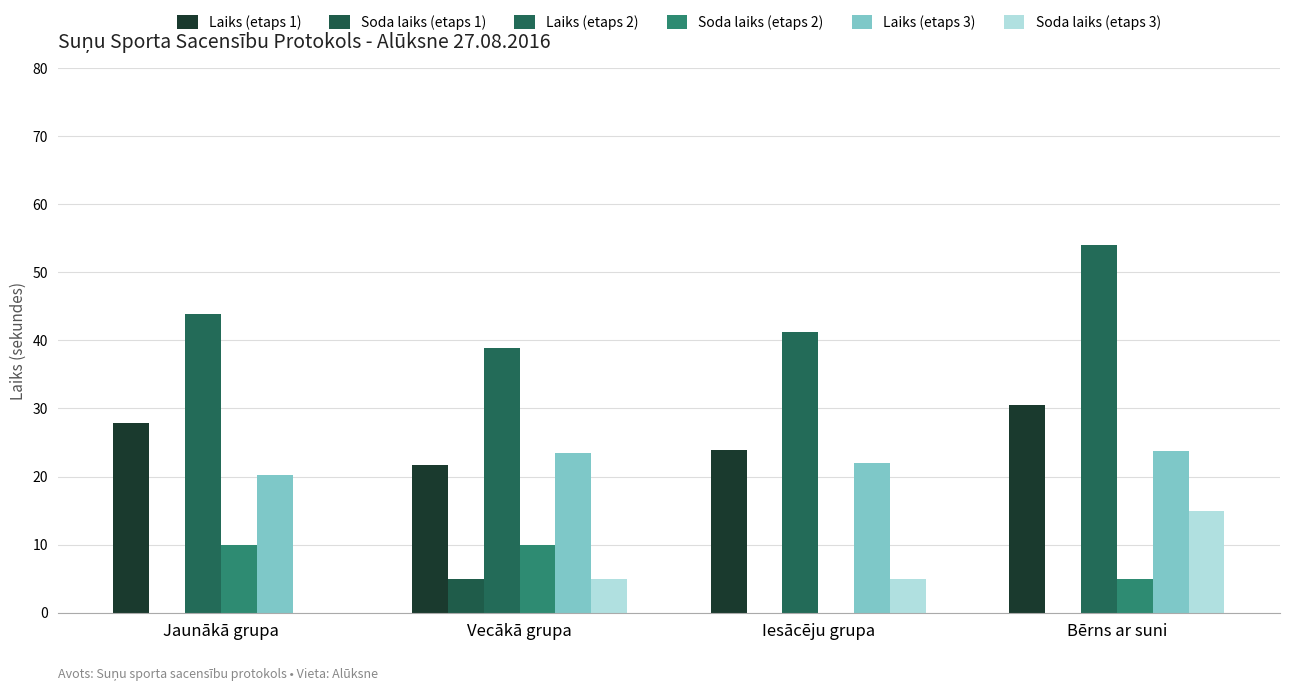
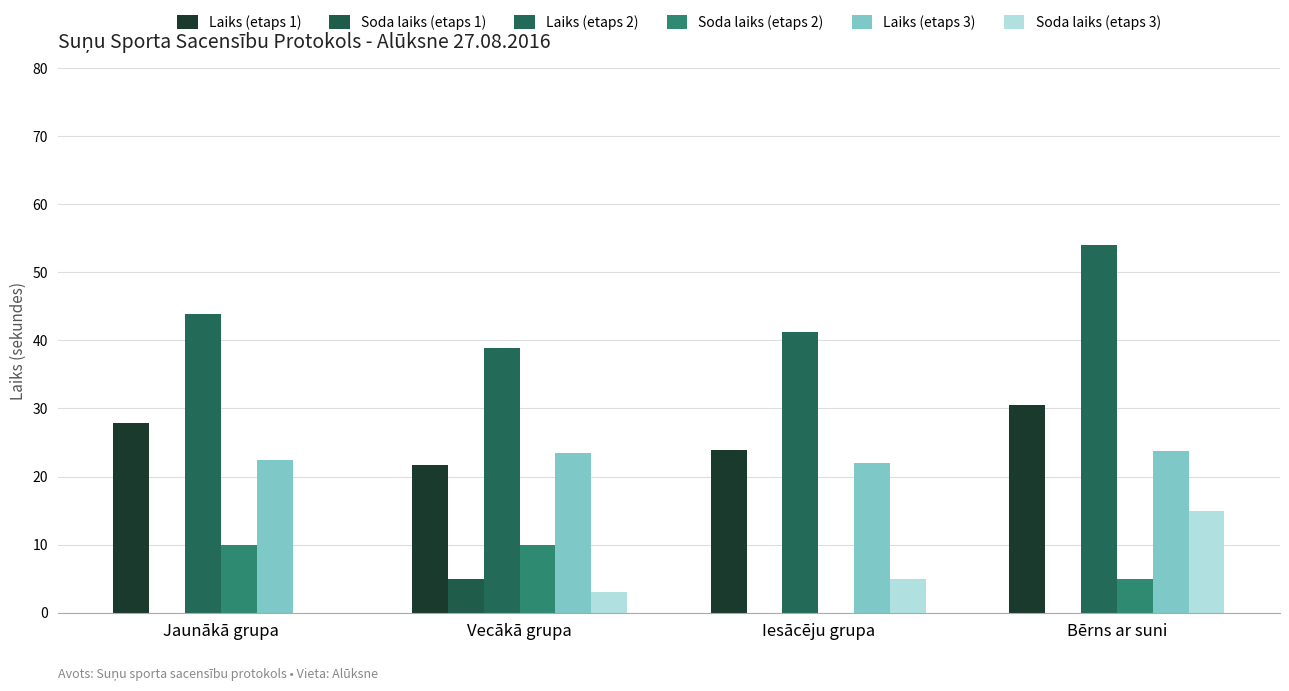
  {
    "Laiks (etaps 3)": {
-     "Jaunākā grupa": 20,
+     "Jaunākā grupa": 22,
      "Vecākā grupa": 24,
      "Iesācēju grupa": 22,
      "Bērns ar suni": 24
    },
    "Soda laiks (etaps 3)": {
      "Jaunākā grupa": 0,
-     "Vecākā grupa": 5,
+     "Vecākā grupa": 3,
      "Iesācēju grupa": 5,
      "Bērns ar suni": 15
    }
  }
